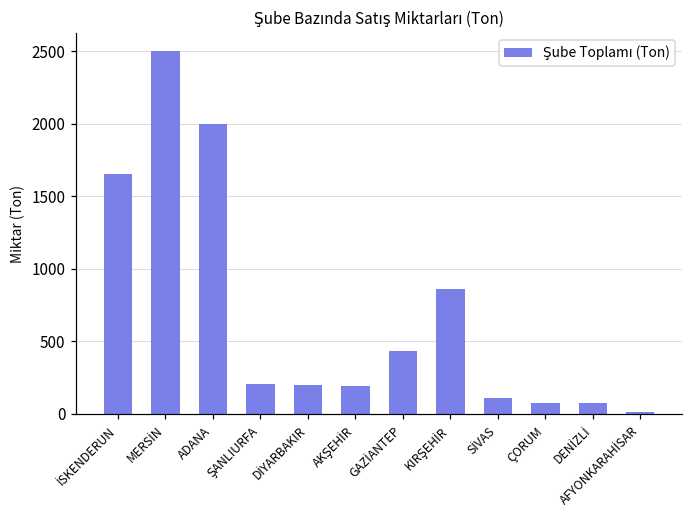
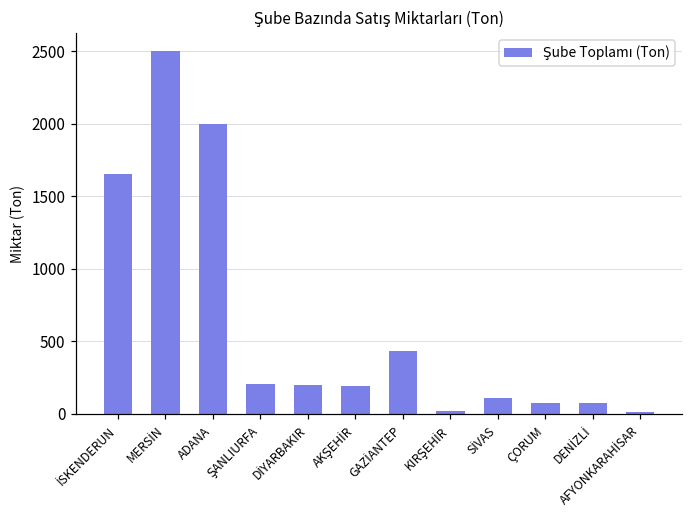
  {
    "İSKENDERUN": 1660,
    "MERSİN": 2500,
    "ADANA": 2000,
    "ŞANLIURFA": 200,
    "DİYARBAKIR": 200,
    "AKŞEHİR": 200,
    "GAZİANTEP": 430,
-   "KIRŞEHİR": 860,
+   "KIRŞEHİR": 20,
    "SİVAS": 110,
    "ÇORUM": 80,
    "DENİZLİ": 80
  }
